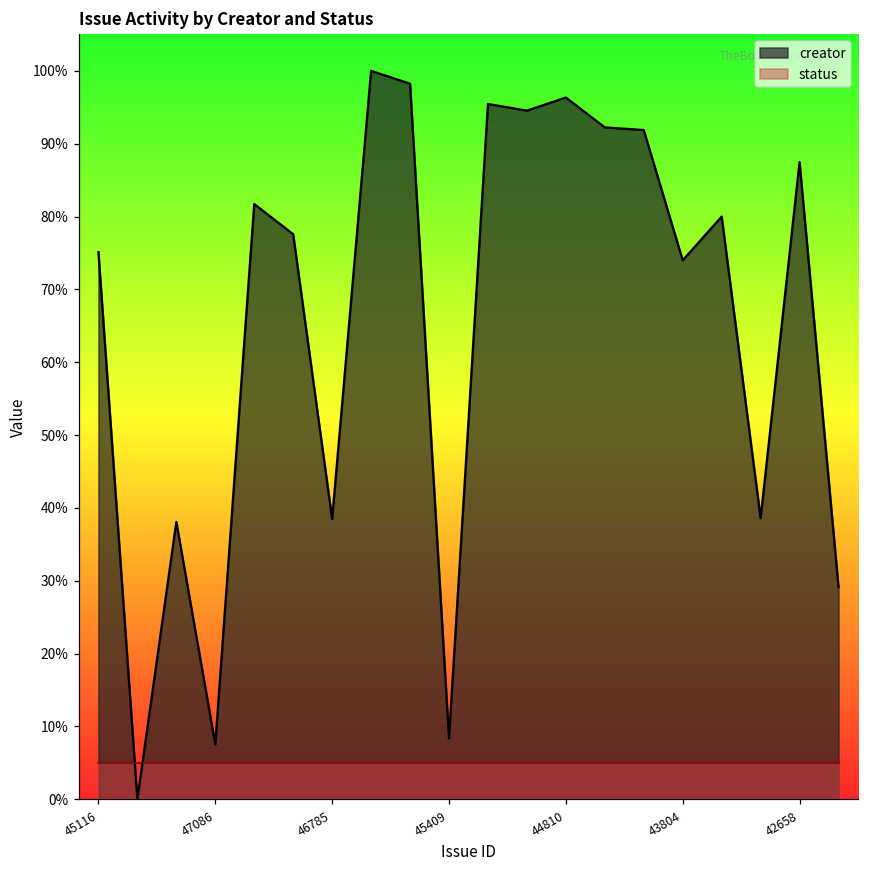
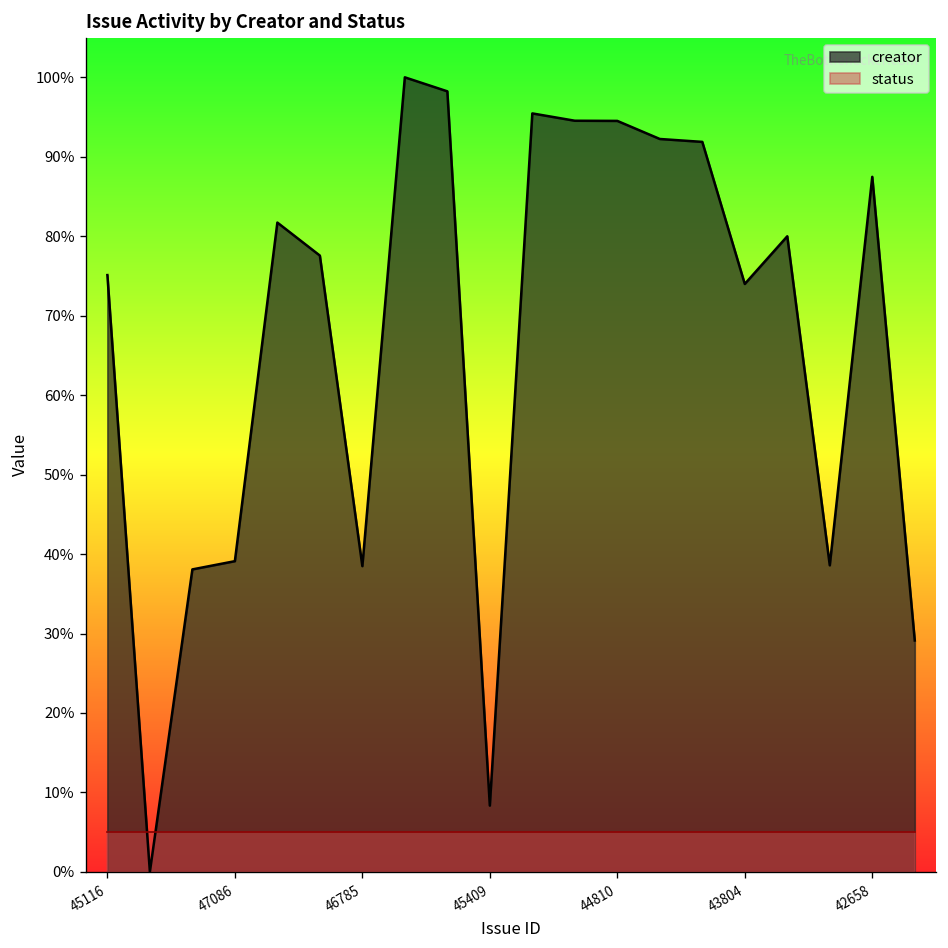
  {
    "creator": {
      "45116": "75%",
-     "47086": "8%",
+     "47086": "39%",
      "46785": "38%",
      "45409": "8%",
-     "44810": "96%",
+     "44810": "95%",
      "43804": "74%",
      "42658": "87%"
    },
    "status": {
      "45116": "5%",
      "47086": "5%",
      "46785": "5%",
      "45409": "5%",
      "44810": "5%",
      "43804": "5%",
      "42658": "5%"
    }
  }
